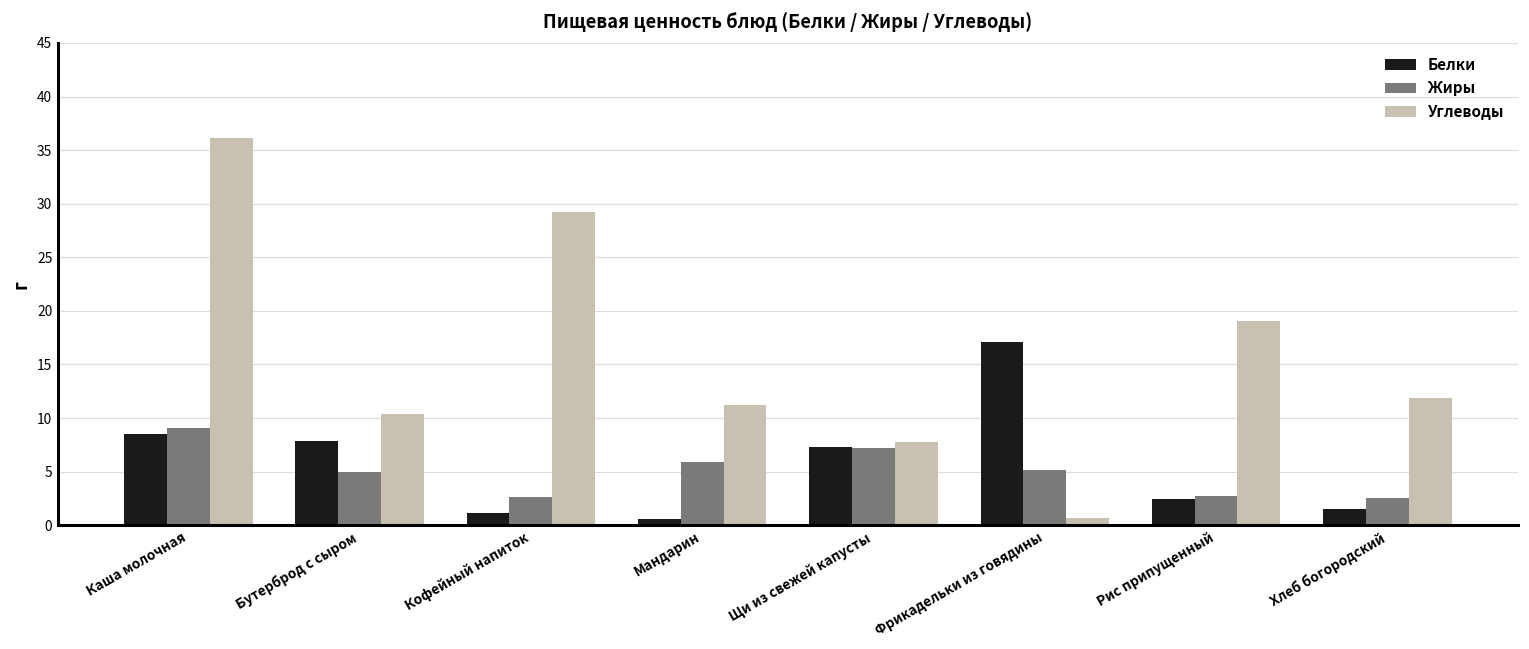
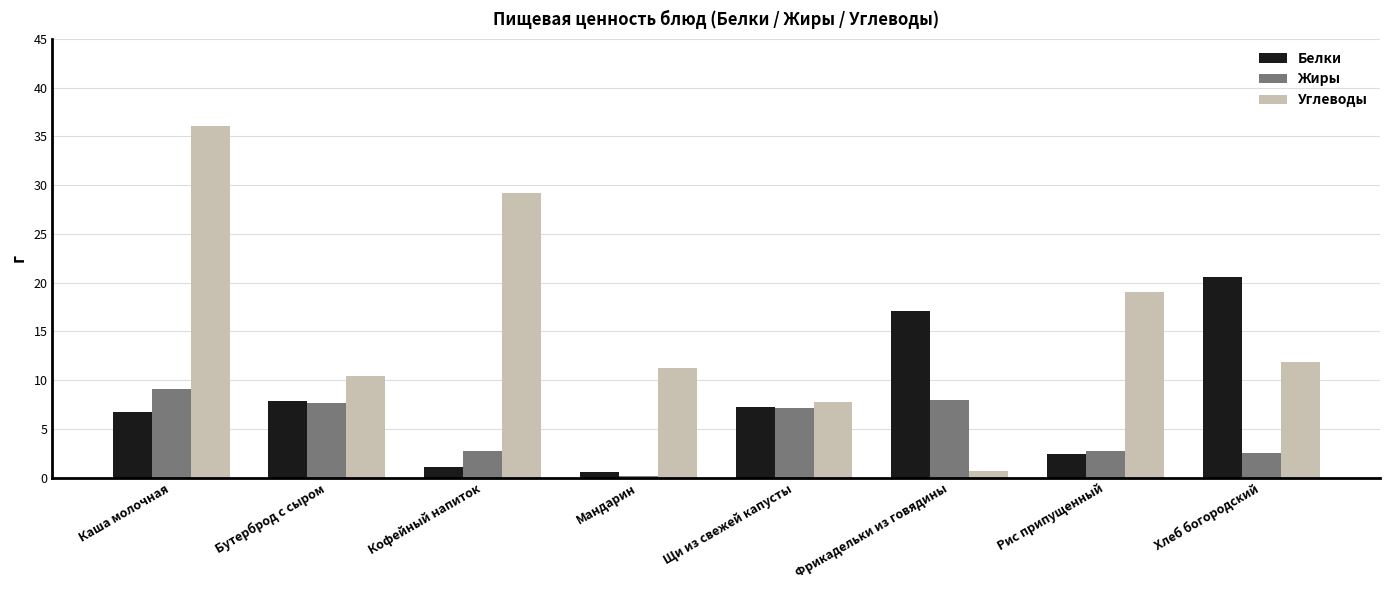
  {
    "Белки": {
-     "Каша молочная": 9,
+     "Каша молочная": 7,
      "Бутерброд с сыром": 8,
      "Кофейный напиток": 1,
      "Мандарин": 1,
      "Щи из свежей капусты": 7,
      "Фрикадельки из говядины": 17,
      "Рис припущенный": 2,
-     "Хлеб богородский": 2
+     "Хлеб богородский": 21
    },
    "Жиры": {
      "Каша молочная": 9,
-     "Бутерброд с сыром": 5,
+     "Бутерброд с сыром": 8,
      "Кофейный напиток": 3,
-     "Мандарин": 6,
+     "Мандарин": 0,
      "Щи из свежей капусты": 7,
-     "Фрикадельки из говядины": 5,
+     "Фрикадельки из говядины": 8,
      "Рис припущенный": 3,
      "Хлеб богородский": 3
    },
    "Углеводы": {
      "Каша молочная": 36,
      "Бутерброд с сыром": 10,
      "Кофейный напиток": 29,
      "Мандарин": 11,
      "Щи из свежей капусты": 8,
      "Фрикадельки из говядины": 1,
      "Рис припущенный": 19,
      "Хлеб богородский": 12
    }
  }
